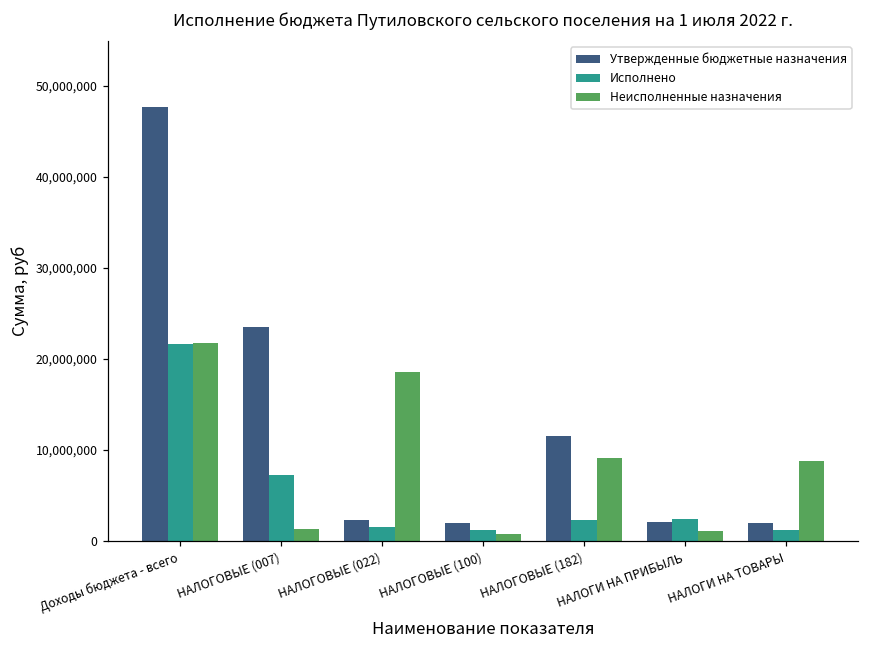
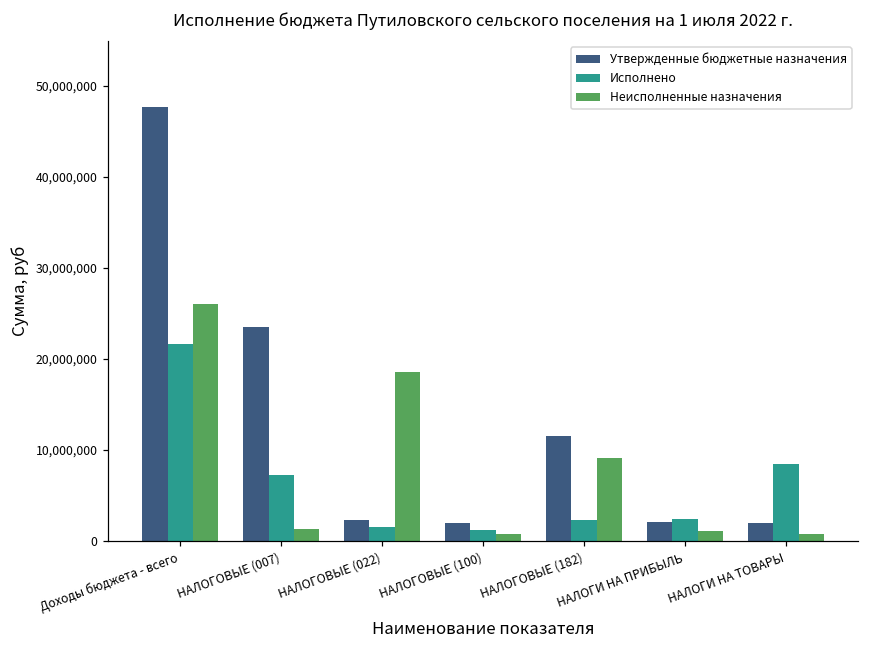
  {
    "Утвержденные бюджетные назначения": {
      "Доходы бюджета - всего": "48,000,000",
      "НАЛОГОВЫЕ (007)": "24,000,000",
      "НАЛОГОВЫЕ (022)": "2,000,000",
      "НАЛОГОВЫЕ (100)": "2,000,000",
      "НАЛОГОВЫЕ (182)": "11,000,000",
      "НАЛОГИ НА ПРИБЫЛЬ": "2,000,000",
      "НАЛОГИ НА ТОВАРЫ": "2,000,000"
    },
    "Исполнено": {
      "Доходы бюджета - всего": "22,000,000",
      "НАЛОГОВЫЕ (007)": "7,000,000",
      "НАЛОГОВЫЕ (022)": "2,000,000",
      "НАЛОГОВЫЕ (100)": "1,000,000",
      "НАЛОГОВЫЕ (182)": "2,000,000",
      "НАЛОГИ НА ПРИБЫЛЬ": "2,000,000",
-     "НАЛОГИ НА ТОВАРЫ": "1,000,000"
+     "НАЛОГИ НА ТОВАРЫ": "8,000,000"
    },
    "Неисполненные назначения": {
-     "Доходы бюджета - всего": "22,000,000",
+     "Доходы бюджета - всего": "26,000,000",
      "НАЛОГОВЫЕ (007)": "1,000,000",
      "НАЛОГОВЫЕ (022)": "19,000,000",
      "НАЛОГОВЫЕ (100)": "1,000,000",
      "НАЛОГОВЫЕ (182)": "9,000,000",
      "НАЛОГИ НА ПРИБЫЛЬ": "1,000,000",
-     "НАЛОГИ НА ТОВАРЫ": "9,000,000"
+     "НАЛОГИ НА ТОВАРЫ": "1,000,000"
    }
  }
